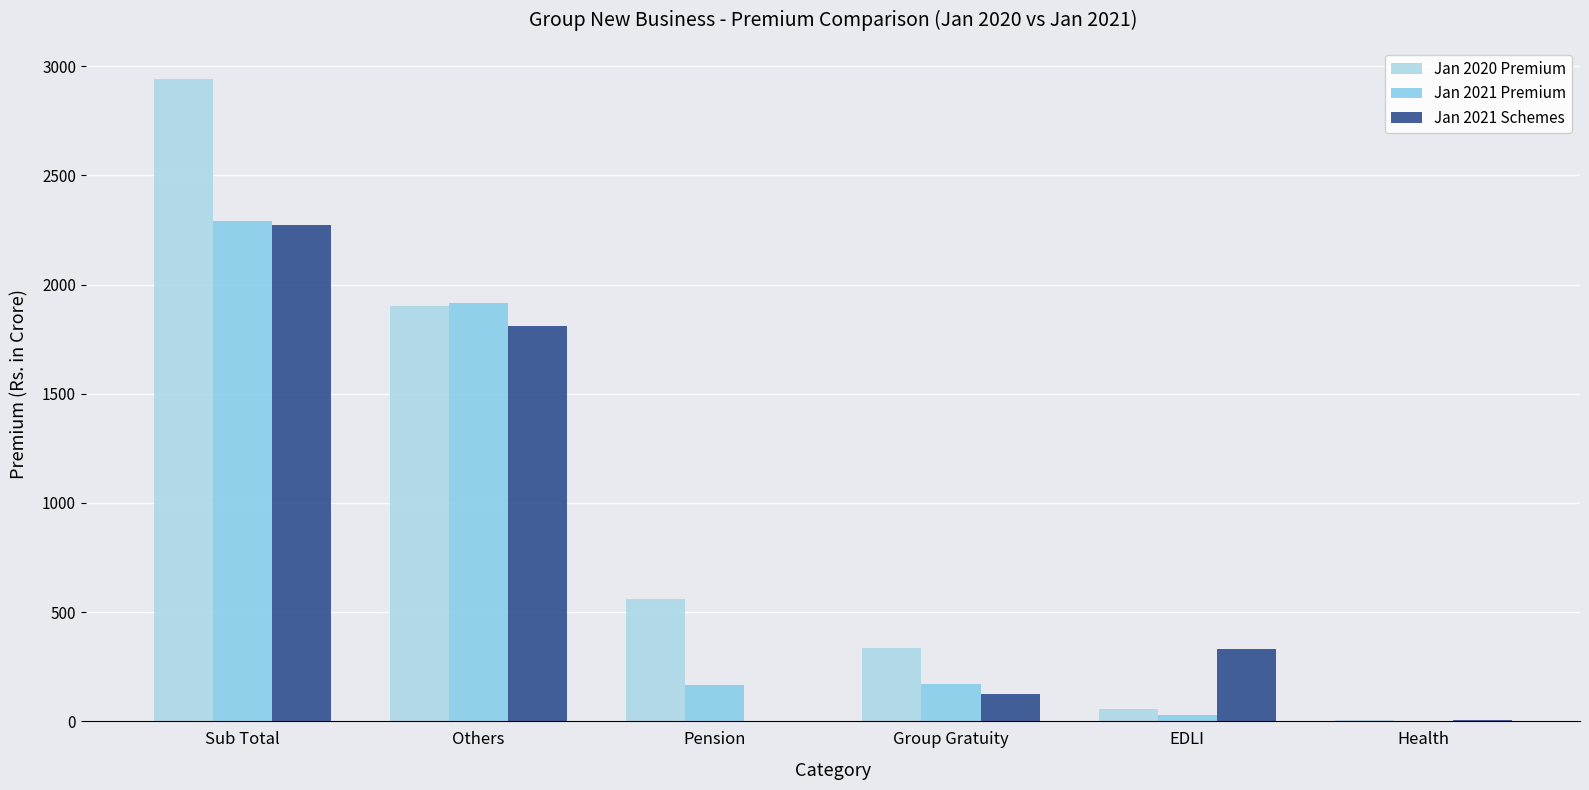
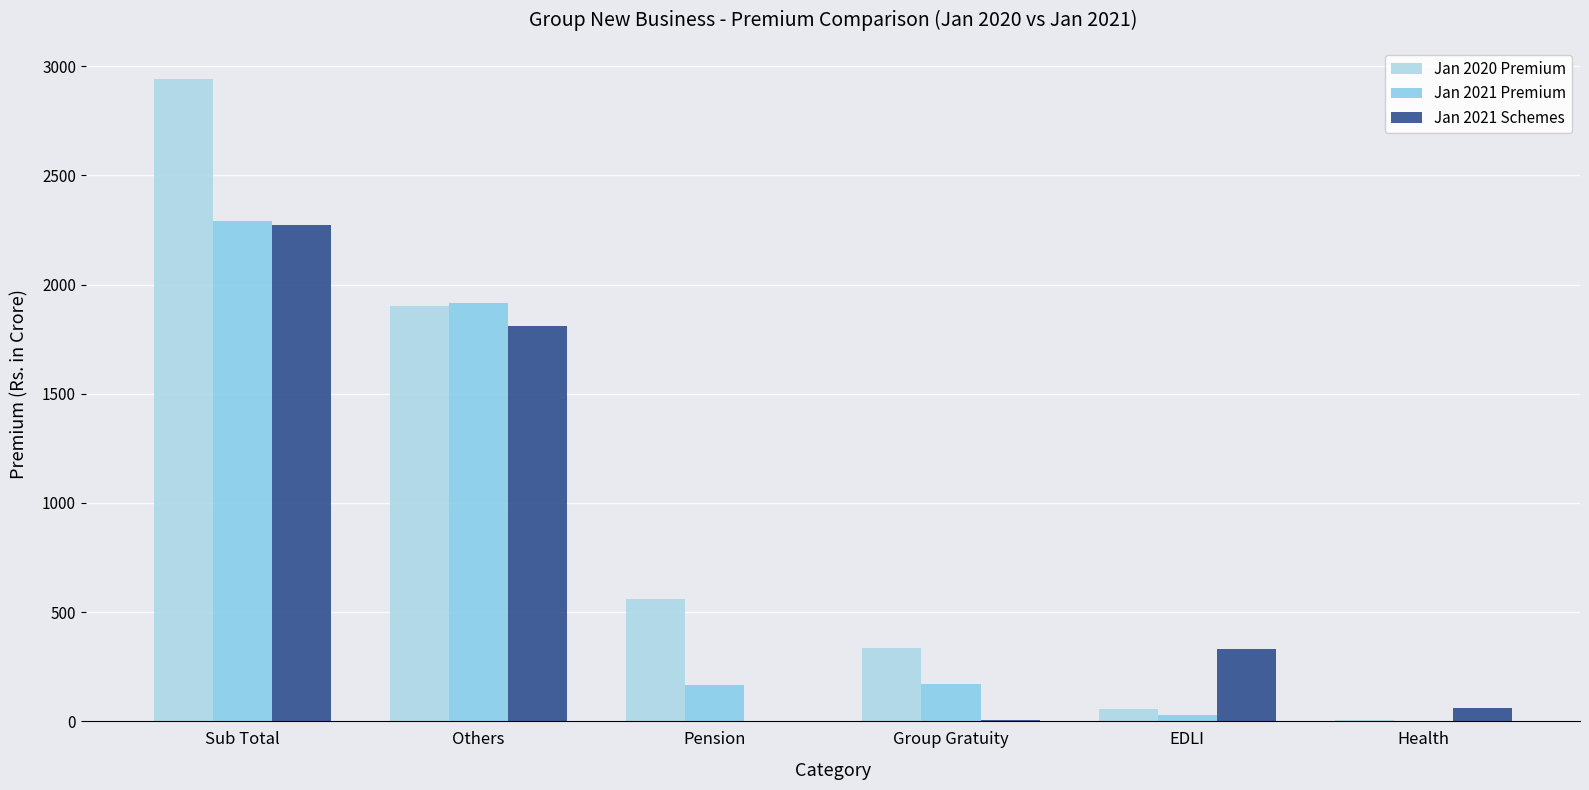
  {
    "Jan 2021 Schemes": {
      "Sub Total": 2270,
      "Others": 1810,
-     "Group Gratuity": 120,
+     "Group Gratuity": 10,
      "EDLI": 330,
-     "Health": 10
+     "Health": 60
    }
  }
